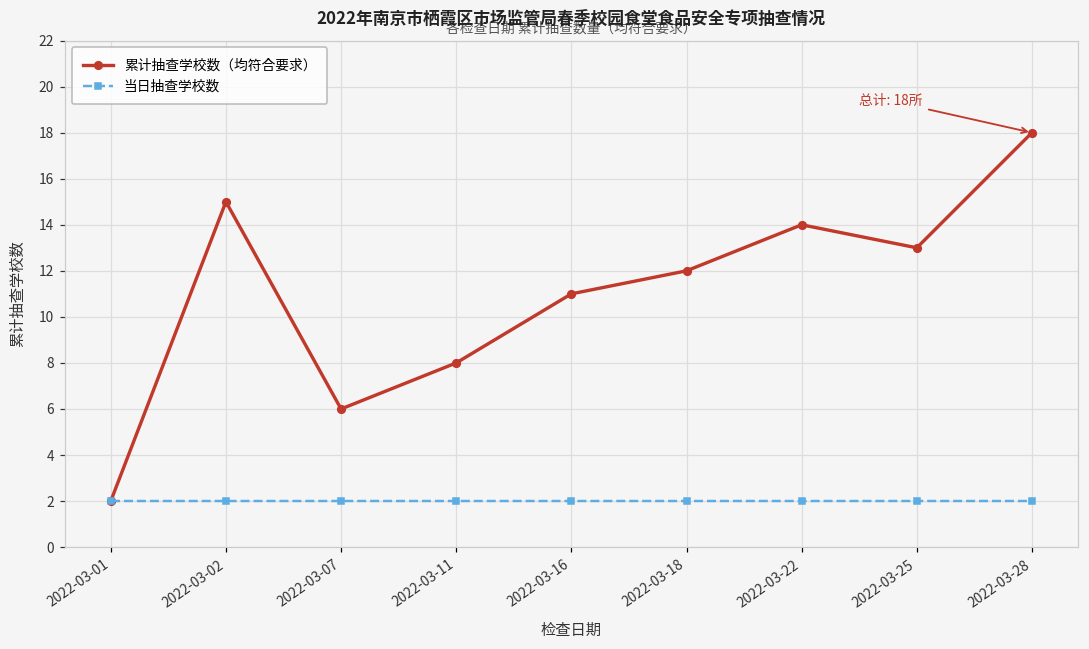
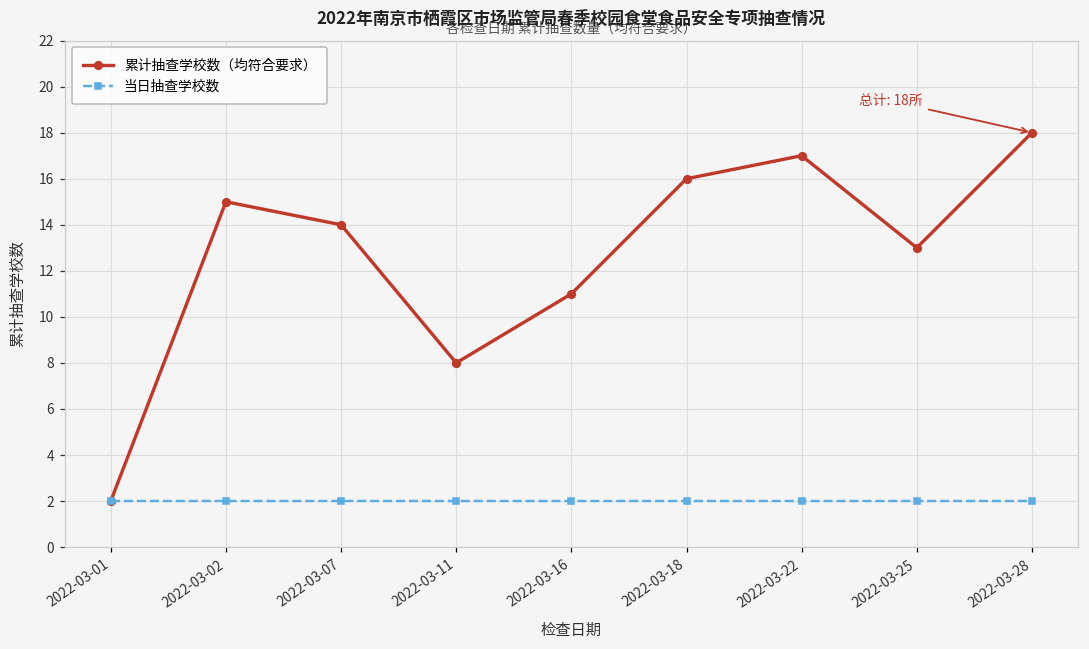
  {
    "累计抽查学校数（均符合要求）": {
      "2022-03-02": 15,
-     "2022-03-07": 6,
+     "2022-03-07": 14,
      "2022-03-11": 8,
      "2022-03-16": 11,
-     "2022-03-18": 12,
-     "2022-03-22": 14,
+     "2022-03-18": 16,
+     "2022-03-22": 17,
      "2022-03-25": 13
    },
    "当日抽查学校数": {
      "2022-03-02": 2,
      "2022-03-07": 2,
      "2022-03-11": 2,
      "2022-03-16": 2,
      "2022-03-18": 2,
      "2022-03-22": 2,
      "2022-03-25": 2,
      "2022-03-28": 2
    }
  }
